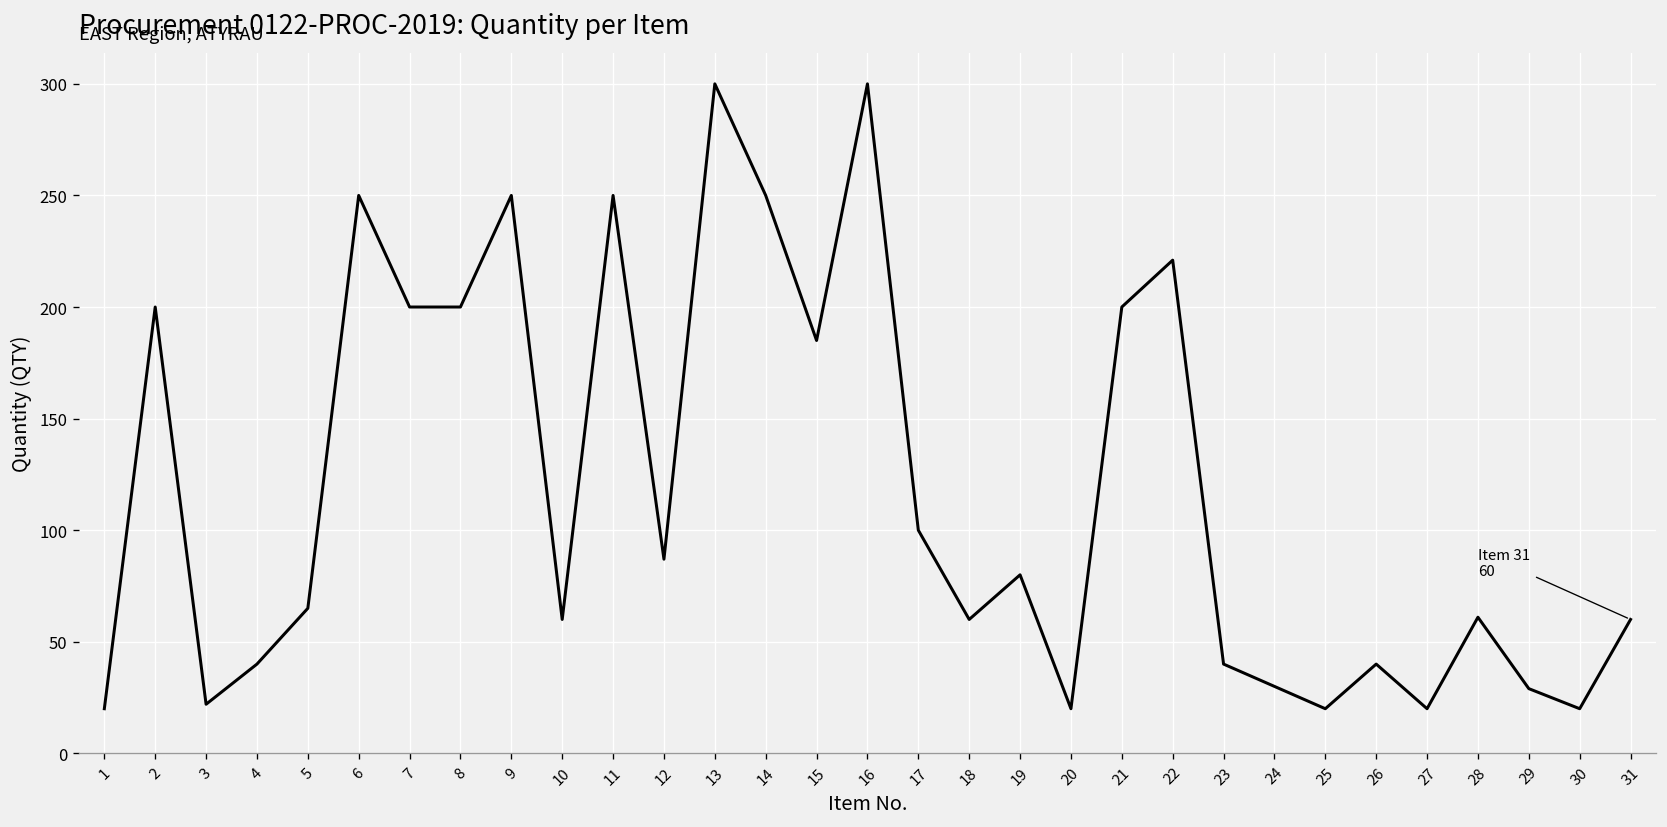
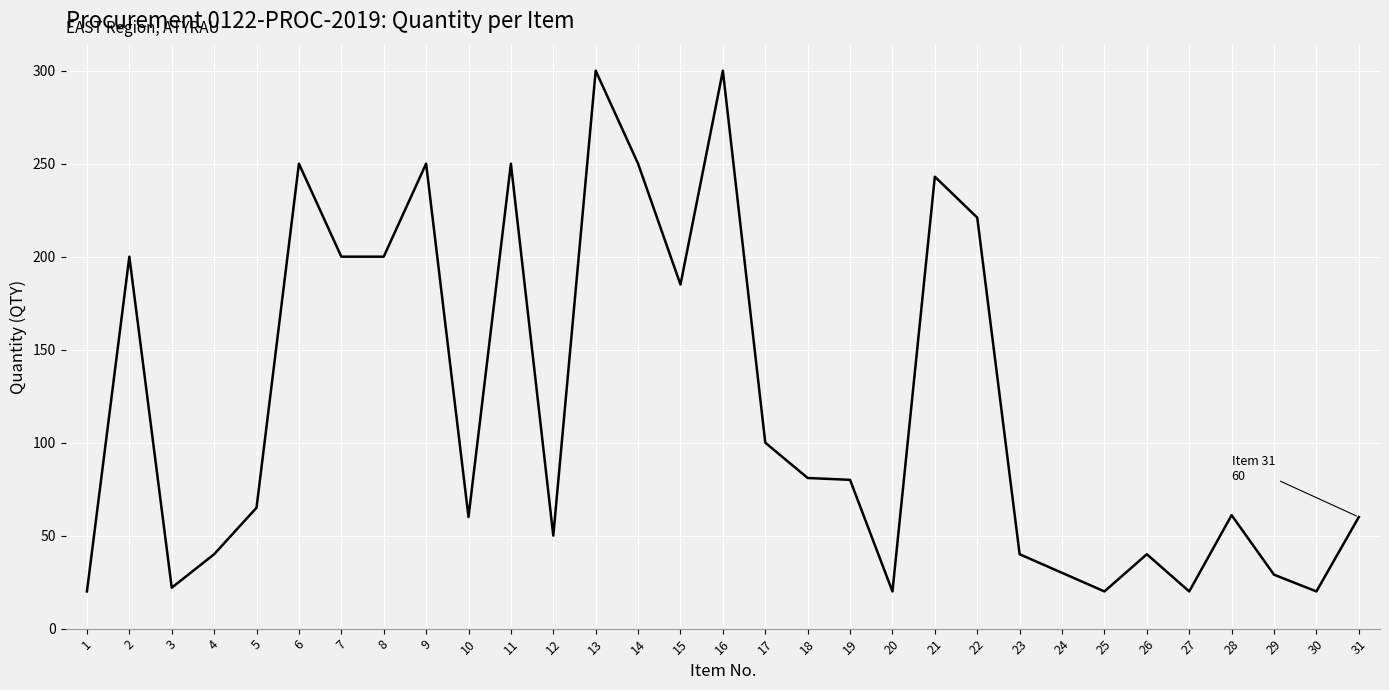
  {
    "1": 20,
    "2": 200,
    "3": 22,
    "4": 40,
    "5": 65,
    "6": 250,
    "7": 200,
    "8": 200,
    "9": 250,
    "10": 60,
    "11": 250,
-   "12": 87,
+   "12": 50,
    "13": 300,
    "14": 250,
    "15": 185,
    "16": 300,
    "17": 100,
-   "18": 60,
+   "18": 81,
    "19": 80,
    "20": 20,
-   "21": 200,
+   "21": 243,
    "22": 221,
    "23": 40,
    "24": 30,
    "25": 20,
    "26": 40,
    "27": 20,
    "29": 29,
    "30": 20,
    "31": 60
  }
